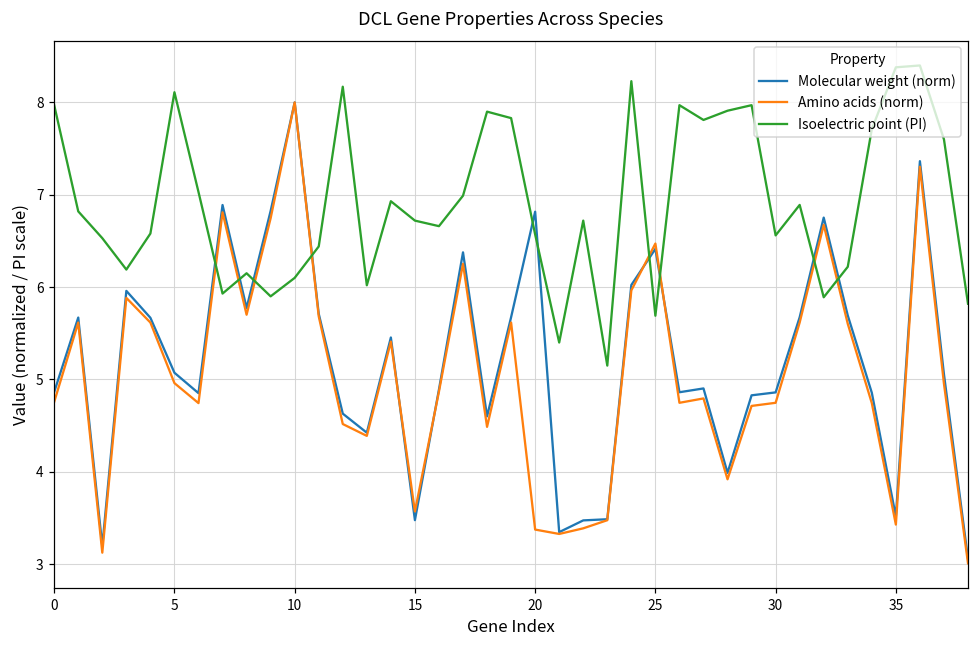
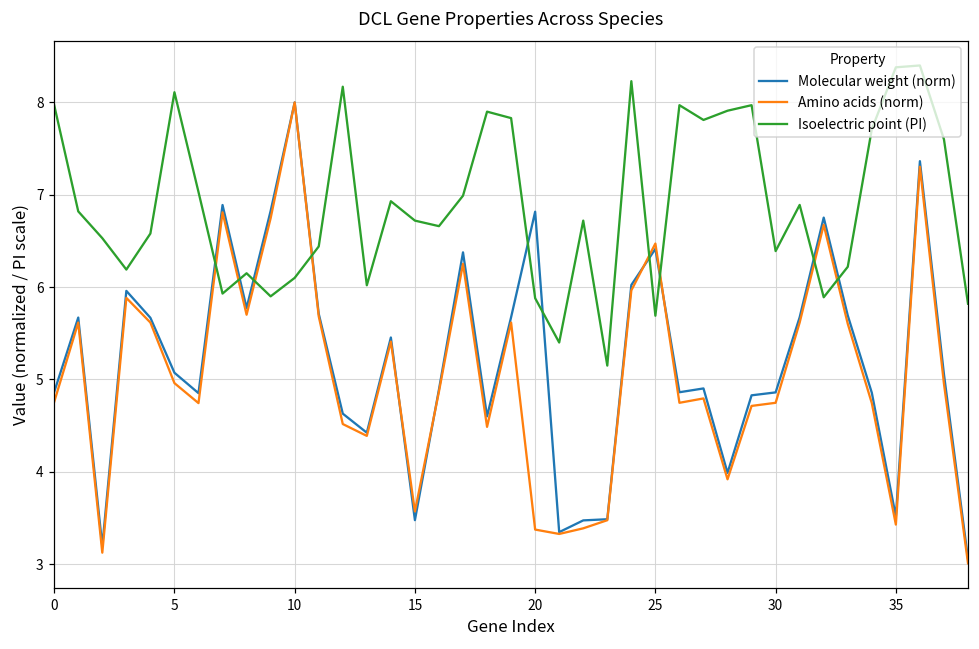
  {
    "Molecular weight (norm)": {
      "0": 4.9,
      "5": 5.1,
      "15": 3.5,
      "20": 6.8,
      "25": 6.4,
      "30": 4.9,
      "35": 3.5
    },
    "Amino acids (norm)": {
      "0": 4.8,
      "5": 5.0,
      "15": 3.6,
      "20": 3.4,
      "25": 6.5,
      "30": 4.7,
      "35": 3.4
    },
    "Isoelectric point (PI)": {
      "0": 8.0,
      "5": 8.1,
      "10": 6.1,
      "15": 6.7,
-     "20": 6.6,
+     "20": 5.9,
      "25": 5.7,
-     "30": 6.6
+     "30": 6.4
    }
  }
